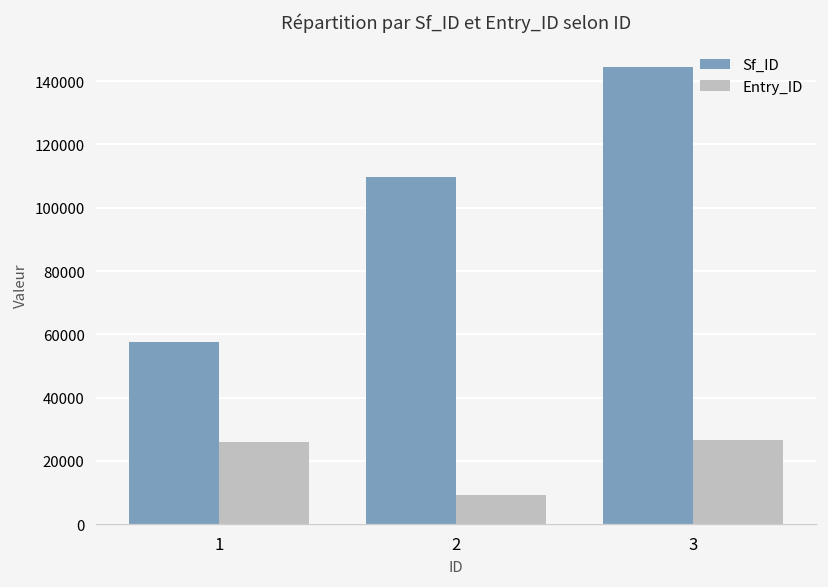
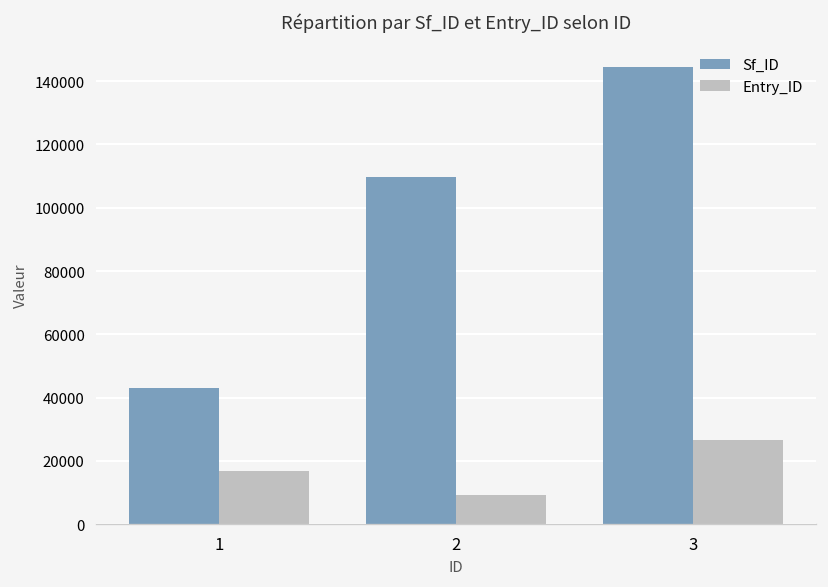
  {
    "Sf_ID": {
-     "1": 58000,
+     "1": 43000,
      "2": 110000,
      "3": 144000
    },
    "Entry_ID": {
-     "1": 26000,
+     "1": 17000,
      "2": 9000,
      "3": 27000
    }
  }
